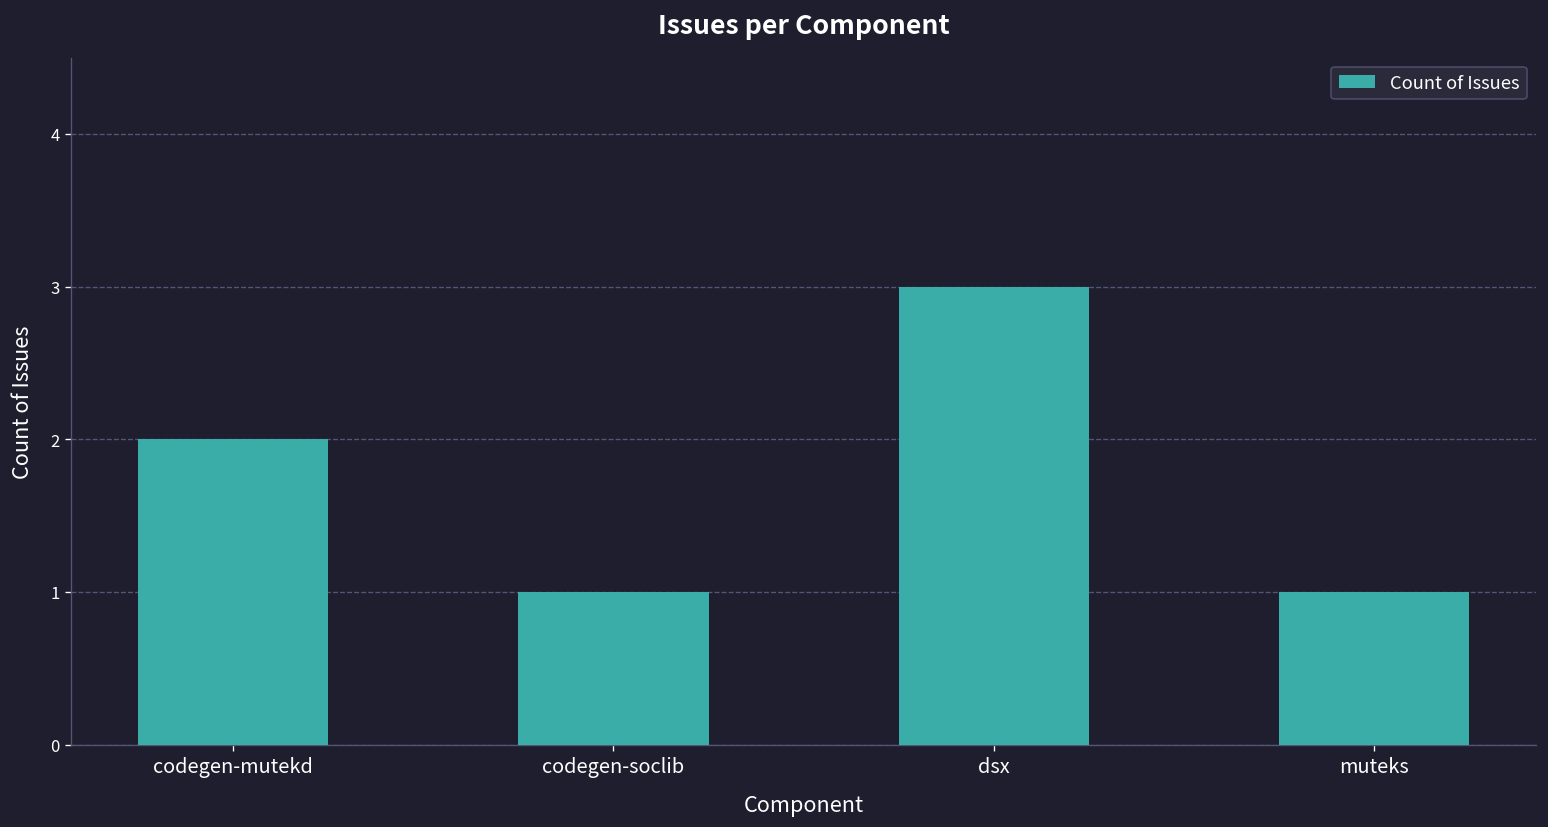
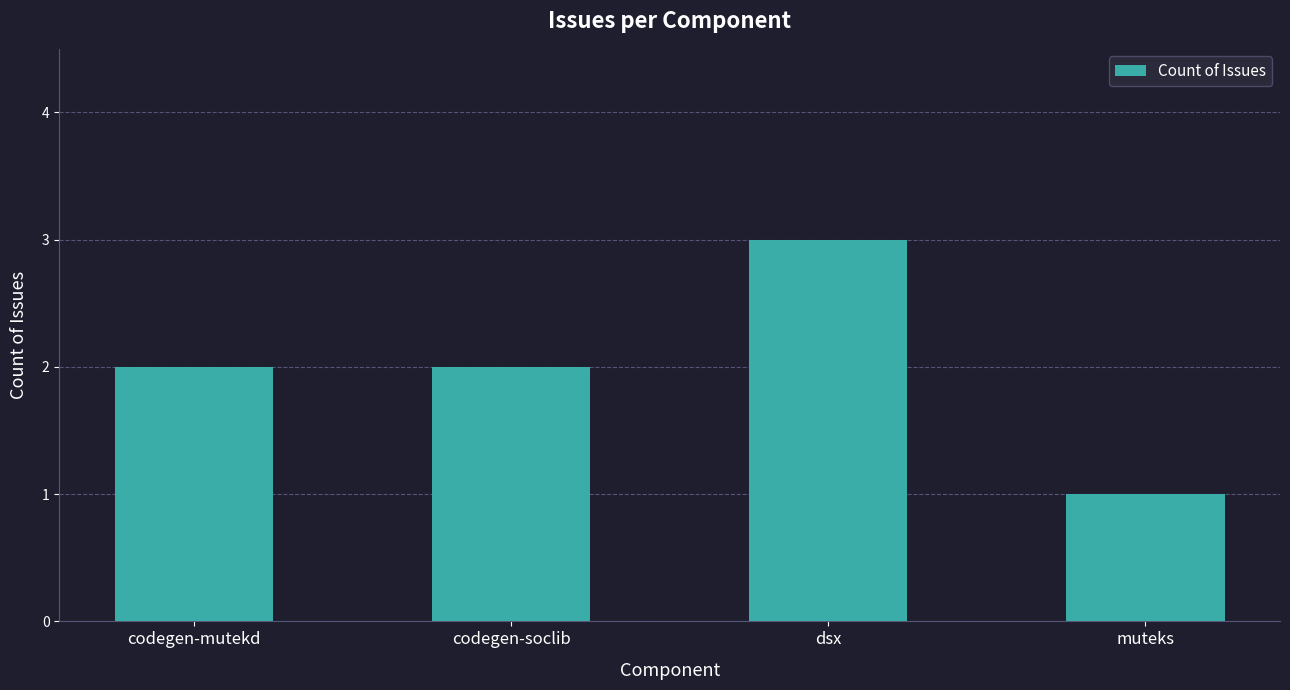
  {
    "codegen-mutekd": 2,
-   "codegen-soclib": 1,
+   "codegen-soclib": 2,
    "dsx": 3,
    "muteks": 1
  }
